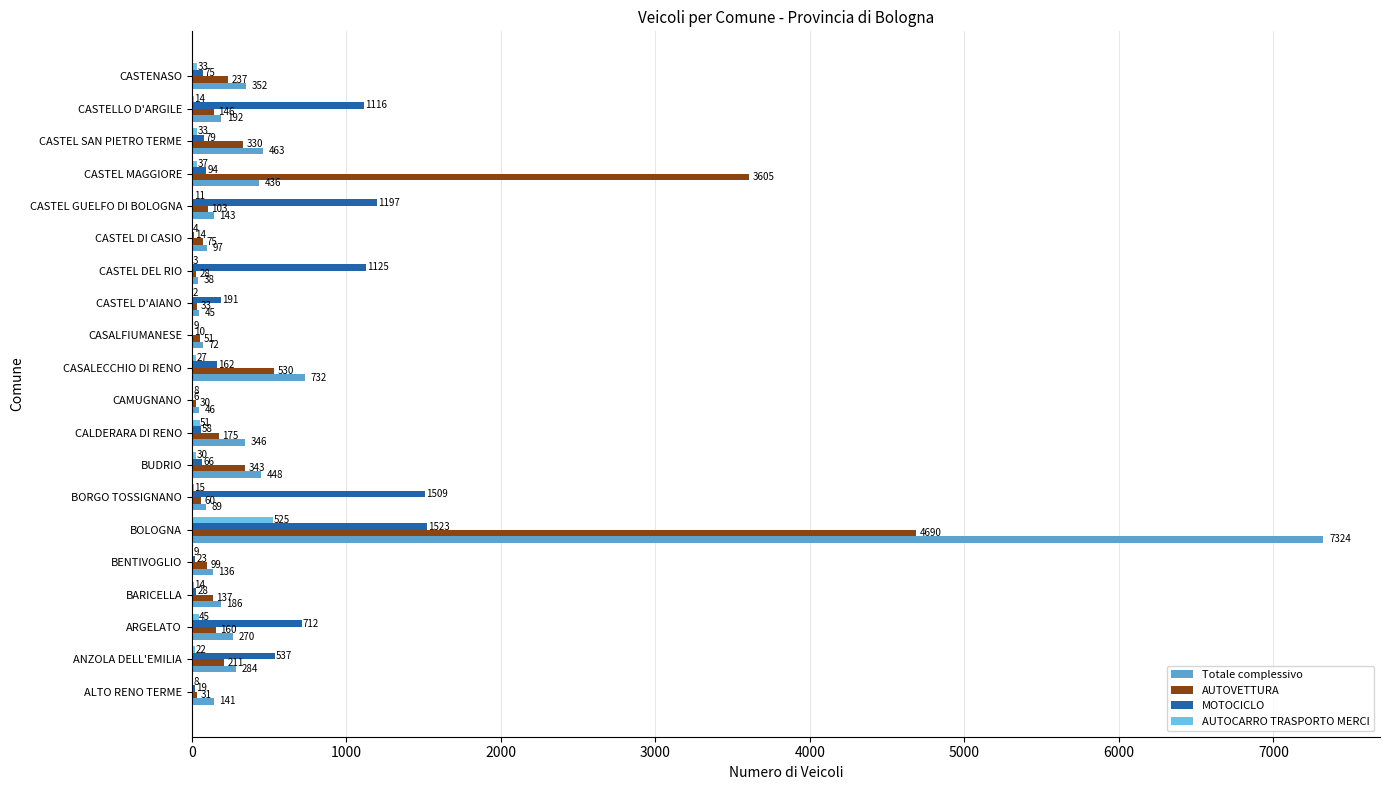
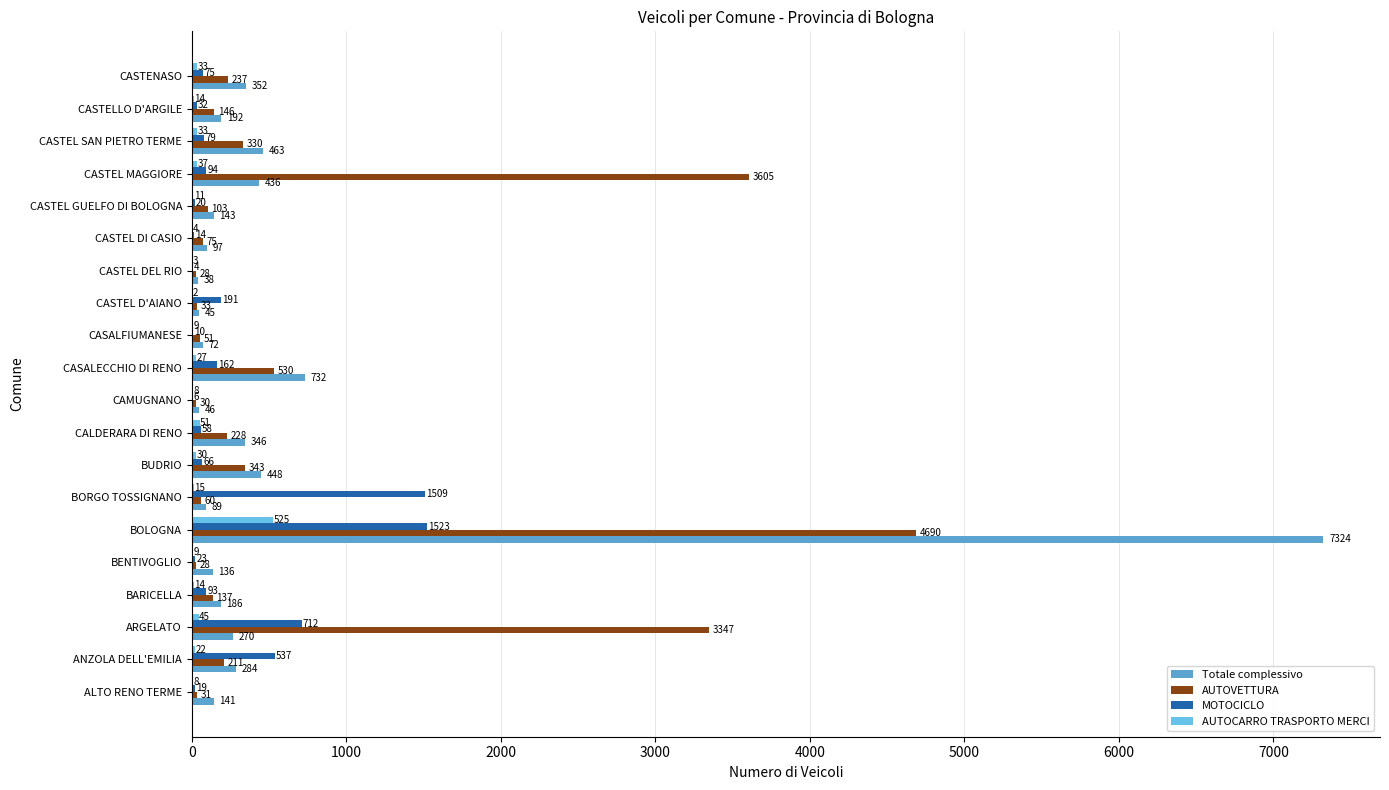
  {
    "AUTOVETTURA": {
      "CASTENASO": 237,
      "CASTEL SAN PIETRO TERME": 330,
      "CASTEL MAGGIORE": 3605,
      "CASALECCHIO DI RENO": 530,
-     "CALDERARA DI RENO": 175,
+     "CALDERARA DI RENO": 228,
      "BUDRIO": 343,
      "BORGO TOSSIGNANO": 60,
      "BOLOGNA": 4690,
-     "BENTIVOGLIO": 99,
+     "BENTIVOGLIO": 28,
      "BARICELLA": 137,
-     "ARGELATO": 160,
+     "ARGELATO": 3347,
      "ANZOLA DELL'EMILIA": 211
    },
    "MOTOCICLO": {
      "CASTENASO": 75,
-     "CASTELLO D'ARGILE": 1116,
+     "CASTELLO D'ARGILE": 32,
      "CASTEL SAN PIETRO TERME": 79,
      "CASTEL MAGGIORE": 94,
-     "CASTEL GUELFO DI BOLOGNA": 1197,
+     "CASTEL GUELFO DI BOLOGNA": 20,
      "CASTEL DI CASIO": 14,
-     "CASTEL DEL RIO": 1125,
+     "CASTEL DEL RIO": 4,
      "CASTEL D'AIANO": 191,
      "CASALFIUMANESE": 10,
      "CASALECCHIO DI RENO": 162,
      "BUDRIO": 66,
      "BORGO TOSSIGNANO": 1509,
      "BOLOGNA": 1523,
-     "BARICELLA": 28,
+     "BARICELLA": 93,
      "ARGELATO": 712,
      "ANZOLA DELL'EMILIA": 537
    }
  }
